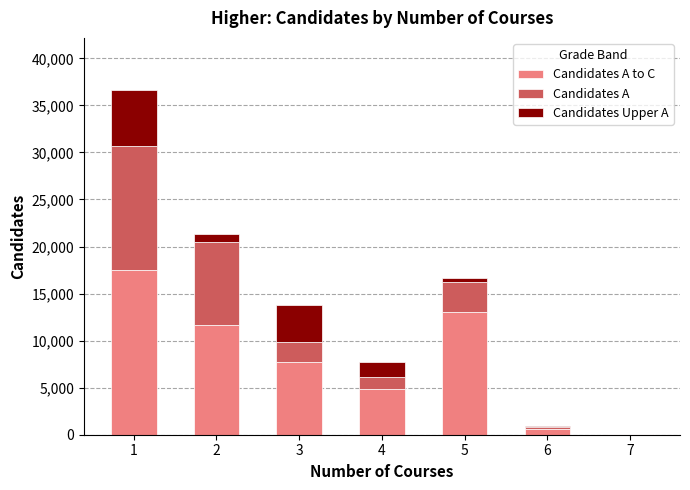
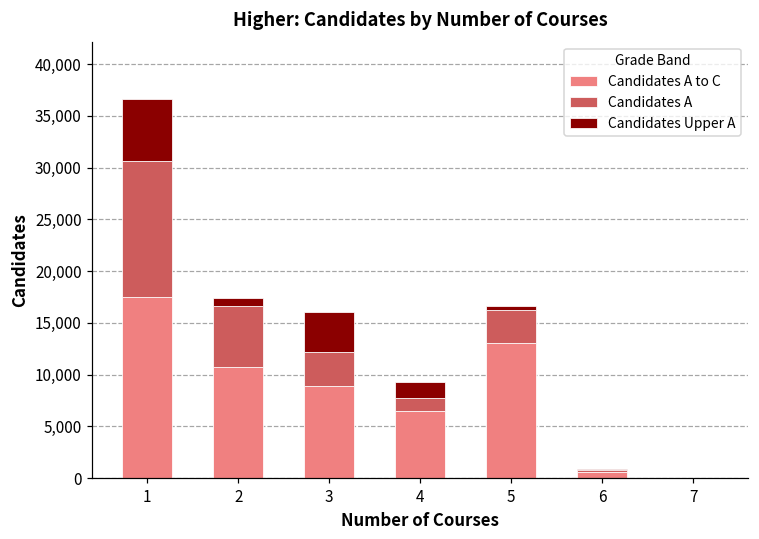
  {
    "Candidates A to C": {
      "1": "17,000",
-     "2": "12,000",
-     "3": "8,000",
-     "4": "5,000",
+     "2": "11,000",
+     "3": "9,000",
+     "4": "6,000",
      "5": "13,000",
      "6": "1,000"
    },
    "Candidates A": {
      "1": "13,000",
-     "2": "9,000",
-     "3": "2,000",
+     "2": "6,000",
+     "3": "3,000",
      "4": "1,000",
      "5": "3,000"
    },
    "Candidates Upper A": {
      "1": "6,000",
      "2": "1,000",
      "3": "4,000",
      "4": "2,000",
      "5": "0",
      "7": "0"
    }
  }
